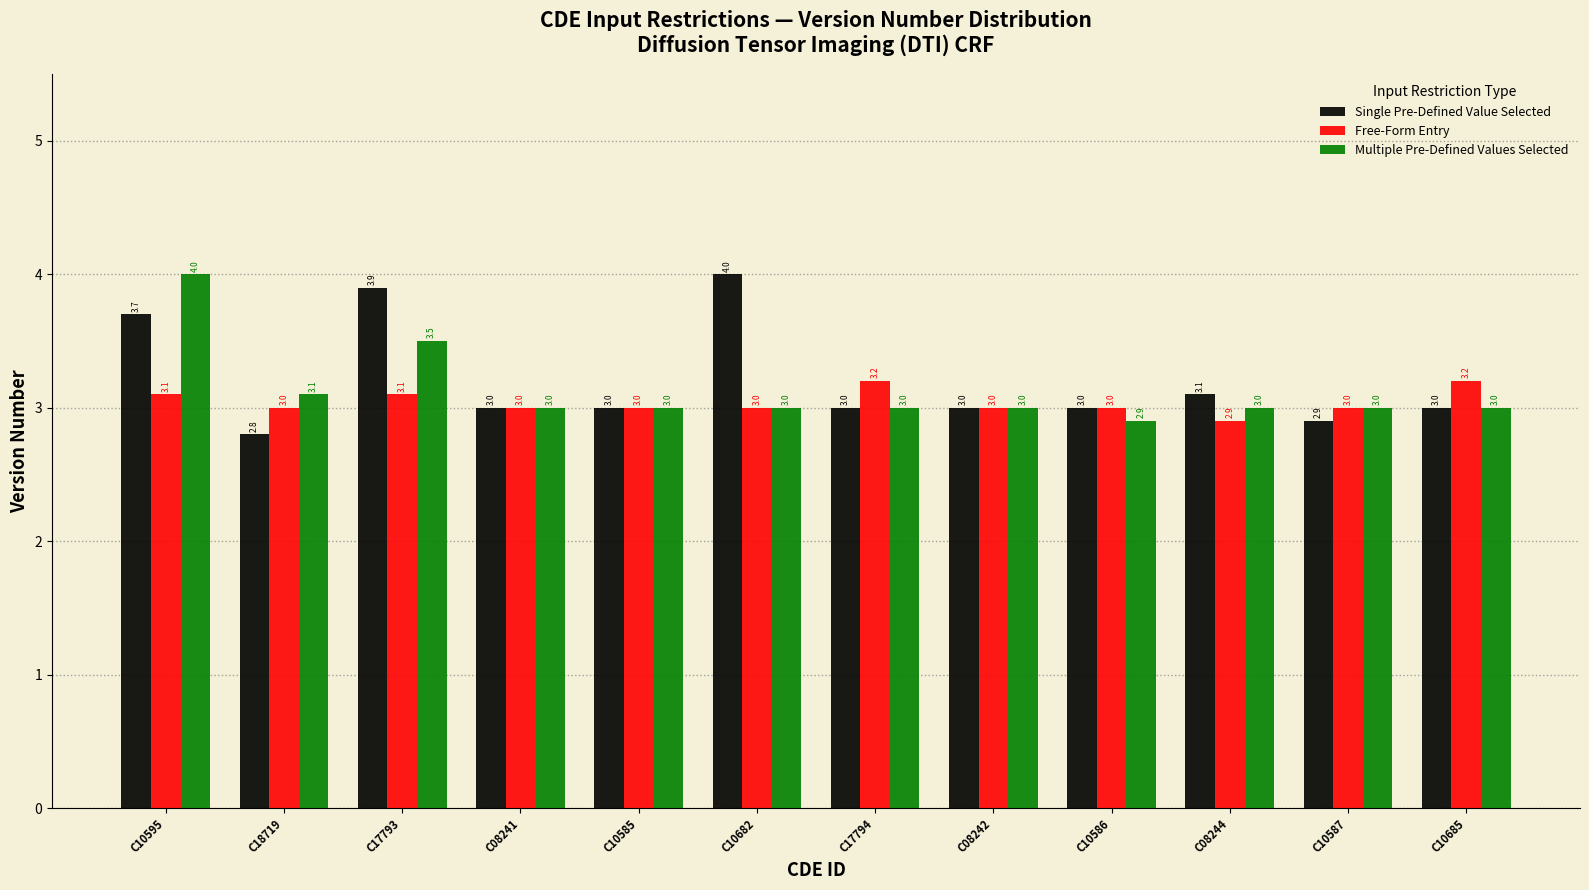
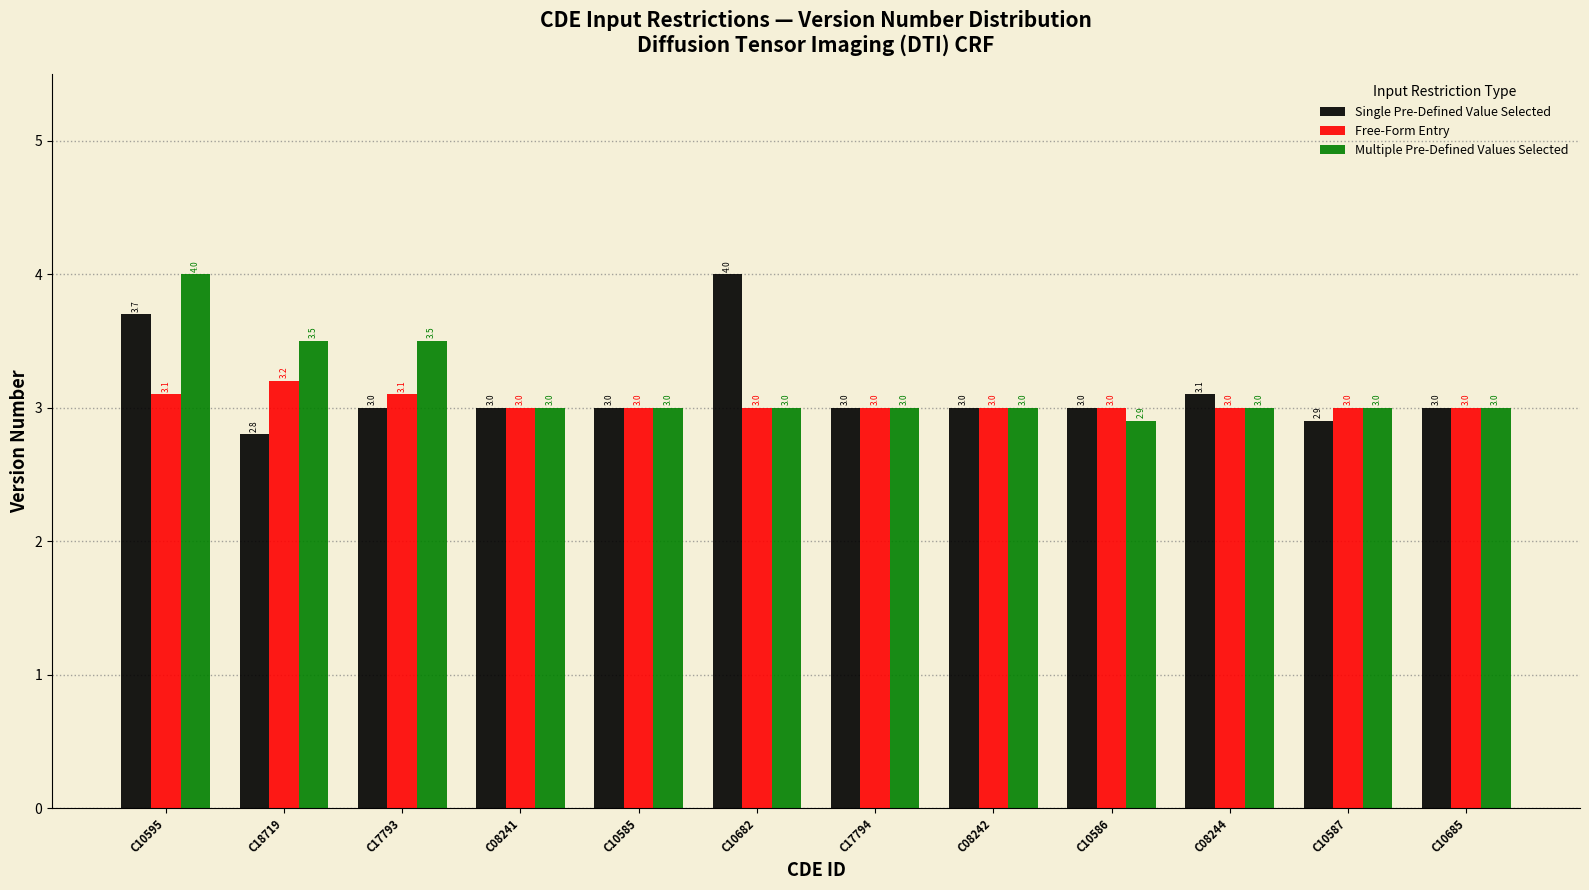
  {
    "Single Pre-Defined Value Selected": {
      "C10595": 3.7,
      "C18719": 2.8,
-     "C17793": 3.9,
+     "C17793": 3.0,
      "C08241": 3.0,
      "C10585": 3.0,
      "C10682": 4.0,
      "C17794": 3.0,
      "C08242": 3.0,
      "C10586": 3.0,
      "C08244": 3.1,
      "C10587": 2.9,
      "C10685": 3.0
    },
    "Free-Form Entry": {
      "C10595": 3.1,
-     "C18719": 3.0,
+     "C18719": 3.2,
      "C17793": 3.1,
      "C08241": 3.0,
      "C10585": 3.0,
      "C10682": 3.0,
-     "C17794": 3.2,
+     "C17794": 3.0,
      "C08242": 3.0,
      "C10586": 3.0,
-     "C08244": 2.9,
+     "C08244": 3.0,
      "C10587": 3.0,
-     "C10685": 3.2
+     "C10685": 3.0
    },
    "Multiple Pre-Defined Values Selected": {
      "C10595": 4.0,
-     "C18719": 3.1,
+     "C18719": 3.5,
      "C17793": 3.5,
      "C08241": 3.0,
      "C10585": 3.0,
      "C10682": 3.0,
      "C17794": 3.0,
      "C08242": 3.0,
      "C10586": 2.9,
      "C08244": 3.0,
      "C10587": 3.0,
      "C10685": 3.0
    }
  }
